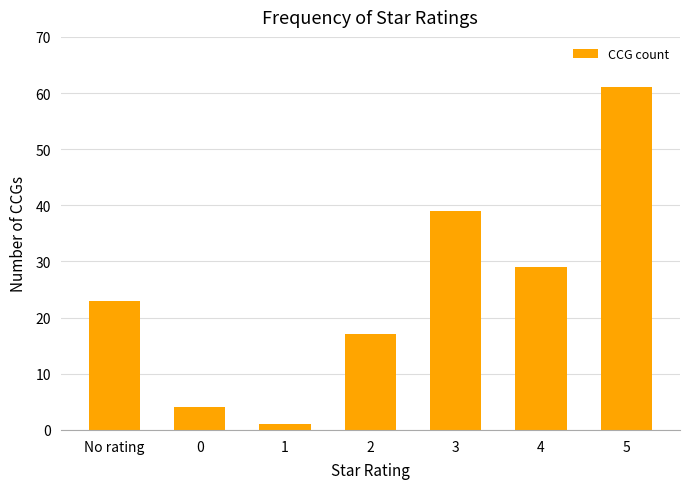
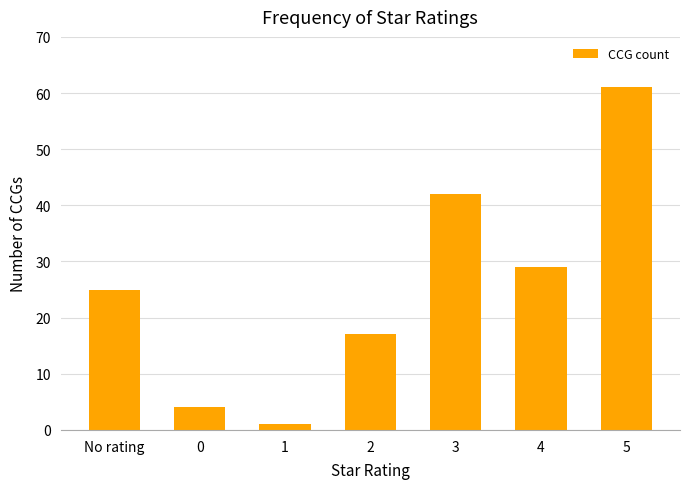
  {
-   "No rating": 23,
+   "No rating": 25,
    "0": 4,
    "1": 1,
    "2": 17,
-   "3": 39,
+   "3": 42,
    "4": 29,
    "5": 61
  }
